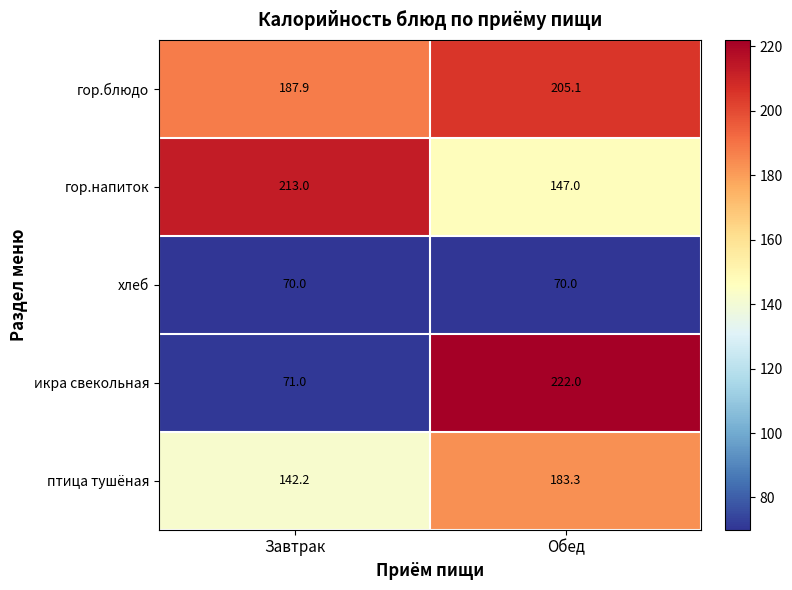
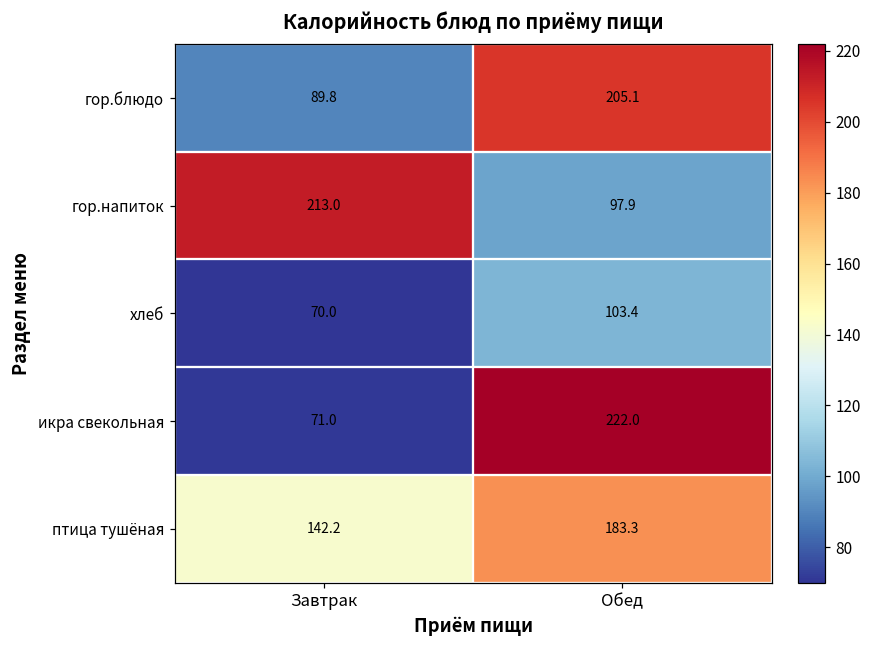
  {
    "гор.блюдо": {
-     "Завтрак": 187.9,
+     "Завтрак": 89.8,
      "Обед": 205.1
    },
    "гор.напиток": {
      "Завтрак": 213.0,
-     "Обед": 147.0
+     "Обед": 97.9
    },
    "хлеб": {
      "Завтрак": 70.0,
-     "Обед": 70.0
+     "Обед": 103.4
    },
    "икра свекольная": {
      "Завтрак": 71.0,
      "Обед": 222.0
    },
    "птица тушёная": {
      "Завтрак": 142.2,
      "Обед": 183.3
    }
  }
